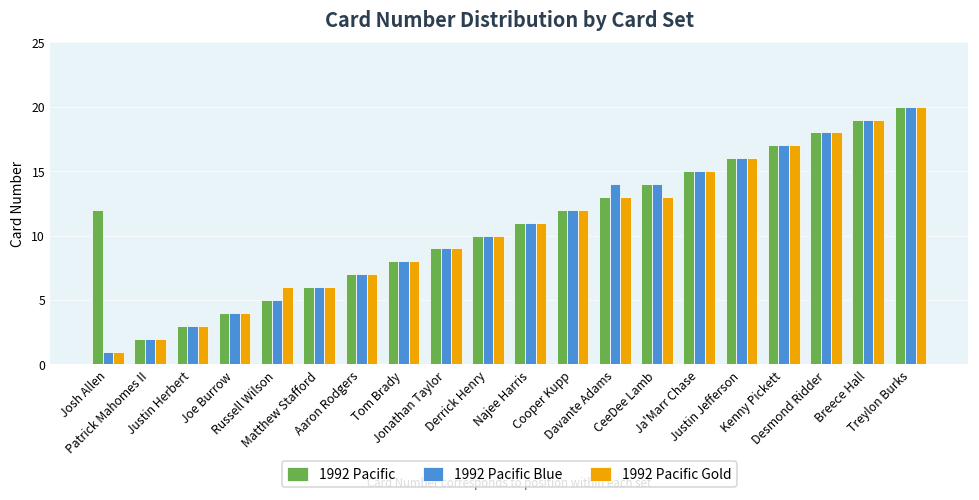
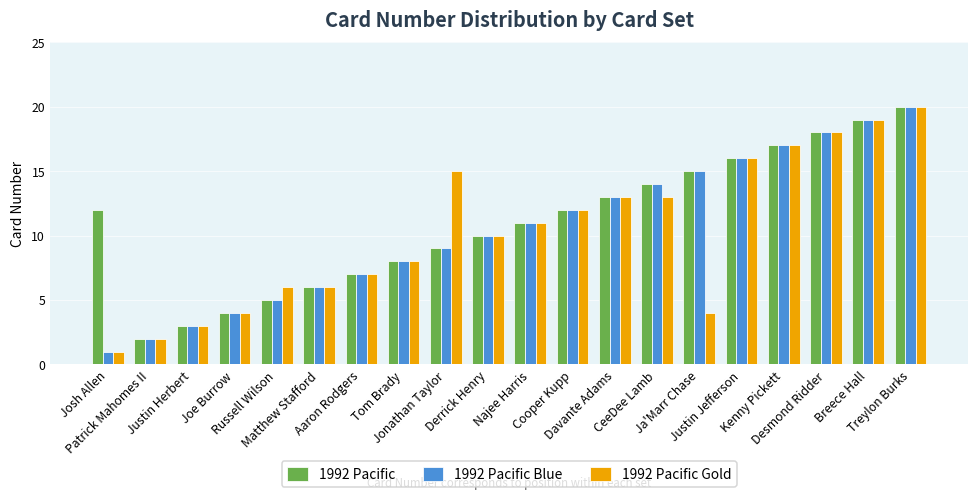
  {
    "1992 Pacific": {
      "Josh Allen": 12,
      "Patrick Mahomes II": 2,
      "Justin Herbert": 3,
      "Joe Burrow": 4,
      "Russell Wilson": 5,
      "Matthew Stafford": 6,
      "Aaron Rodgers": 7,
      "Tom Brady": 8,
      "Jonathan Taylor": 9,
      "Derrick Henry": 10,
      "Najee Harris": 11,
      "Cooper Kupp": 12,
      "Davante Adams": 13,
      "CeeDee Lamb": 14,
      "Ja'Marr Chase": 15,
      "Justin Jefferson": 16,
      "Kenny Pickett": 17,
      "Desmond Ridder": 18,
      "Breece Hall": 19,
      "Treylon Burks": 20
    },
    "1992 Pacific Blue": {
      "Josh Allen": 1,
      "Patrick Mahomes II": 2,
      "Justin Herbert": 3,
      "Joe Burrow": 4,
      "Russell Wilson": 5,
      "Matthew Stafford": 6,
      "Aaron Rodgers": 7,
      "Tom Brady": 8,
      "Jonathan Taylor": 9,
      "Derrick Henry": 10,
      "Najee Harris": 11,
      "Cooper Kupp": 12,
-     "Davante Adams": 14,
+     "Davante Adams": 13,
      "CeeDee Lamb": 14,
      "Ja'Marr Chase": 15,
      "Justin Jefferson": 16,
      "Kenny Pickett": 17,
      "Desmond Ridder": 18,
      "Breece Hall": 19,
      "Treylon Burks": 20
    },
    "1992 Pacific Gold": {
      "Josh Allen": 1,
      "Patrick Mahomes II": 2,
      "Justin Herbert": 3,
      "Joe Burrow": 4,
      "Russell Wilson": 6,
      "Matthew Stafford": 6,
      "Aaron Rodgers": 7,
      "Tom Brady": 8,
-     "Jonathan Taylor": 9,
+     "Jonathan Taylor": 15,
      "Derrick Henry": 10,
      "Najee Harris": 11,
      "Cooper Kupp": 12,
      "Davante Adams": 13,
      "CeeDee Lamb": 13,
-     "Ja'Marr Chase": 15,
+     "Ja'Marr Chase": 4,
      "Justin Jefferson": 16,
      "Kenny Pickett": 17,
      "Desmond Ridder": 18,
      "Breece Hall": 19,
      "Treylon Burks": 20
    }
  }
